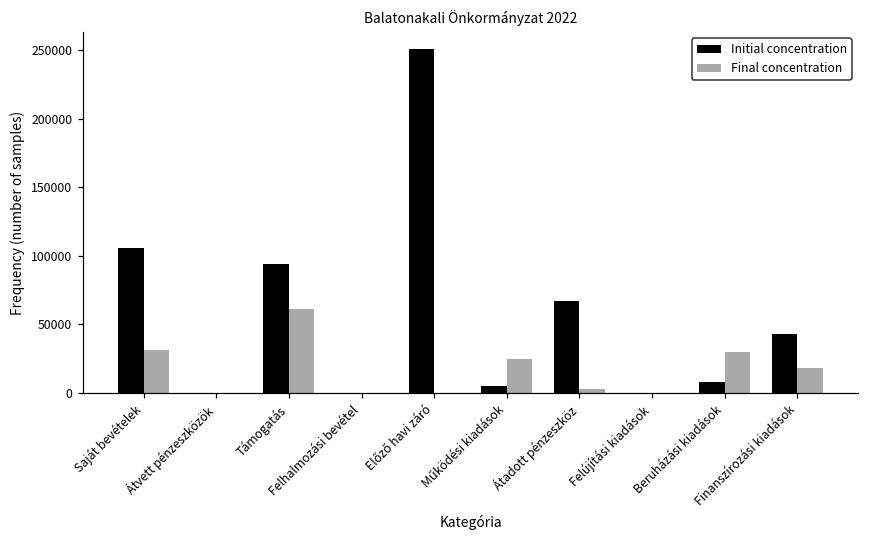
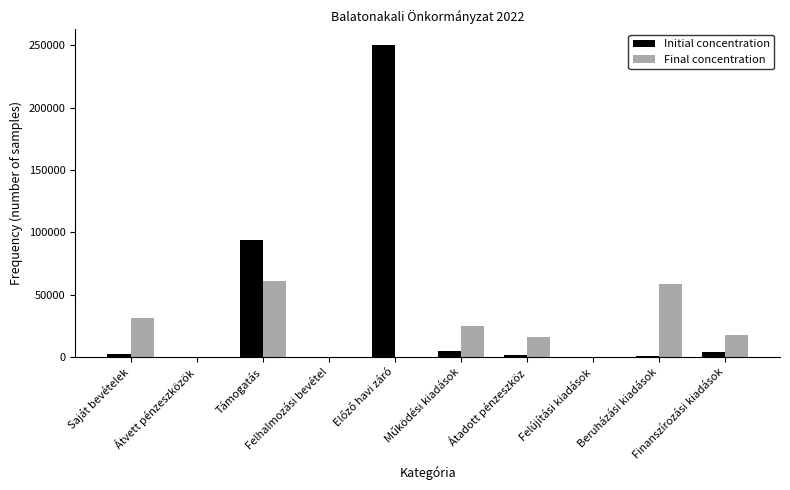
  {
    "Initial concentration": {
-     "Saját bevételek": 105000,
+     "Saját bevételek": 3000,
      "Támogatás": 94000,
      "Felhalmozási bevétel": 0,
      "Előző havi záró": 250000,
      "Működési kiadások": 5000,
-     "Átadott pénzeszköz": 67000,
+     "Átadott pénzeszköz": 2000,
      "Felújítási kiadások": 0,
-     "Beruházási kiadások": 8000,
-     "Finanszírozási kiadások": 43000
+     "Beruházási kiadások": 1000,
+     "Finanszírozási kiadások": 4000
    },
    "Final concentration": {
      "Saját bevételek": 31000,
      "Támogatás": 61000,
      "Felhalmozási bevétel": 0,
      "Előző havi záró": 0,
      "Működési kiadások": 25000,
-     "Átadott pénzeszköz": 3000,
+     "Átadott pénzeszköz": 16000,
      "Felújítási kiadások": 0,
-     "Beruházási kiadások": 30000,
+     "Beruházási kiadások": 59000,
      "Finanszírozási kiadások": 18000
    }
  }
